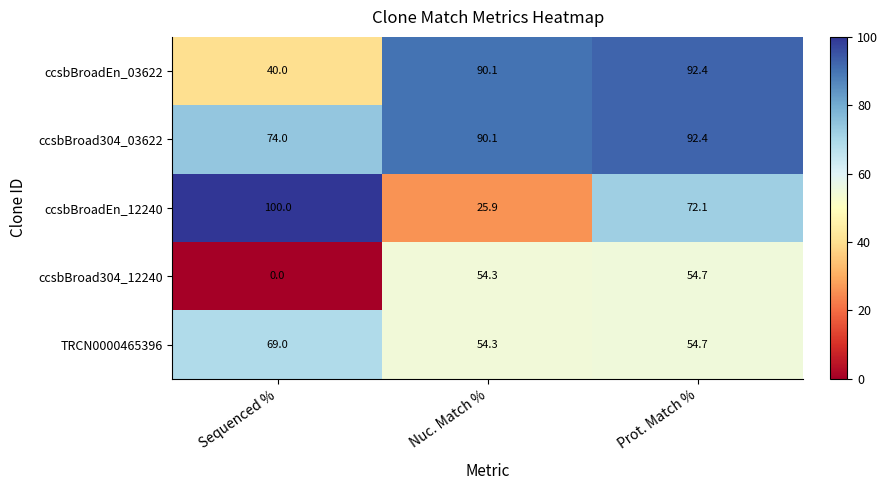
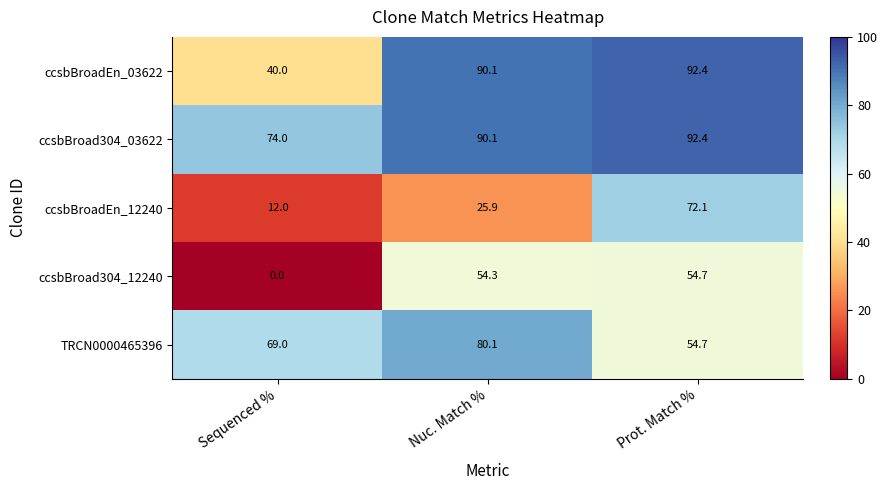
  {
    "ccsbBroadEn_03622": {
      "Sequenced %": 40.0,
      "Nuc. Match %": 90.1,
      "Prot. Match %": 92.4
    },
    "ccsbBroad304_03622": {
      "Sequenced %": 74.0,
      "Nuc. Match %": 90.1,
      "Prot. Match %": 92.4
    },
    "ccsbBroadEn_12240": {
-     "Sequenced %": 100.0,
+     "Sequenced %": 12.0,
      "Nuc. Match %": 25.9,
      "Prot. Match %": 72.1
    },
    "ccsbBroad304_12240": {
      "Sequenced %": 0.0,
      "Nuc. Match %": 54.3,
      "Prot. Match %": 54.7
    },
    "TRCN0000465396": {
      "Sequenced %": 69.0,
-     "Nuc. Match %": 54.3,
+     "Nuc. Match %": 80.1,
      "Prot. Match %": 54.7
    }
  }
